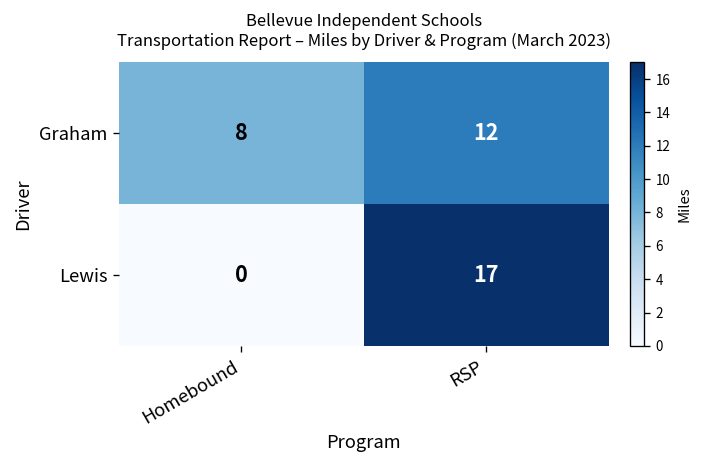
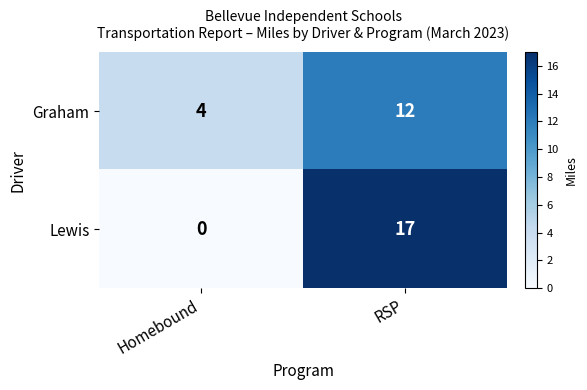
  {
    "Graham": {
-     "Homebound": 8,
+     "Homebound": 4,
      "RSP": 12
    },
    "Lewis": {
      "Homebound": 0,
      "RSP": 17
    }
  }
